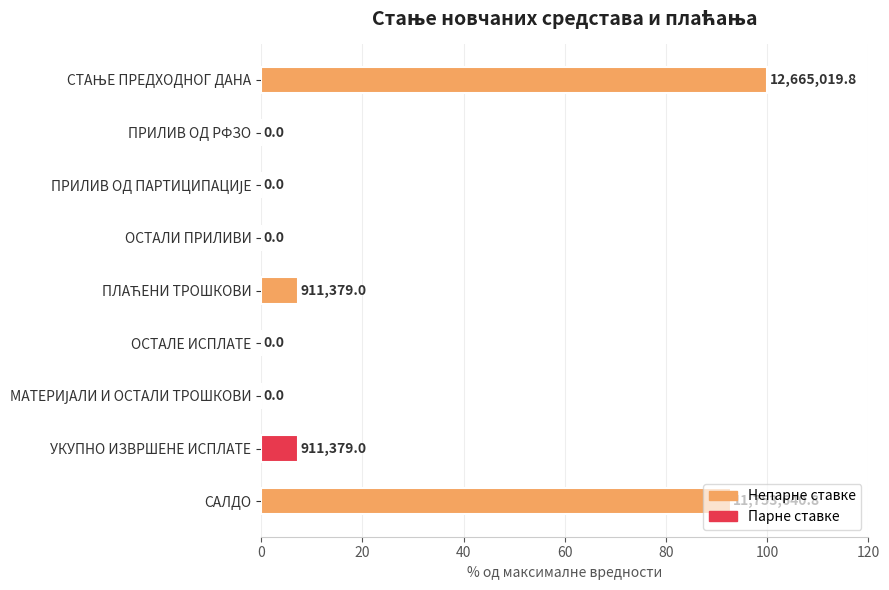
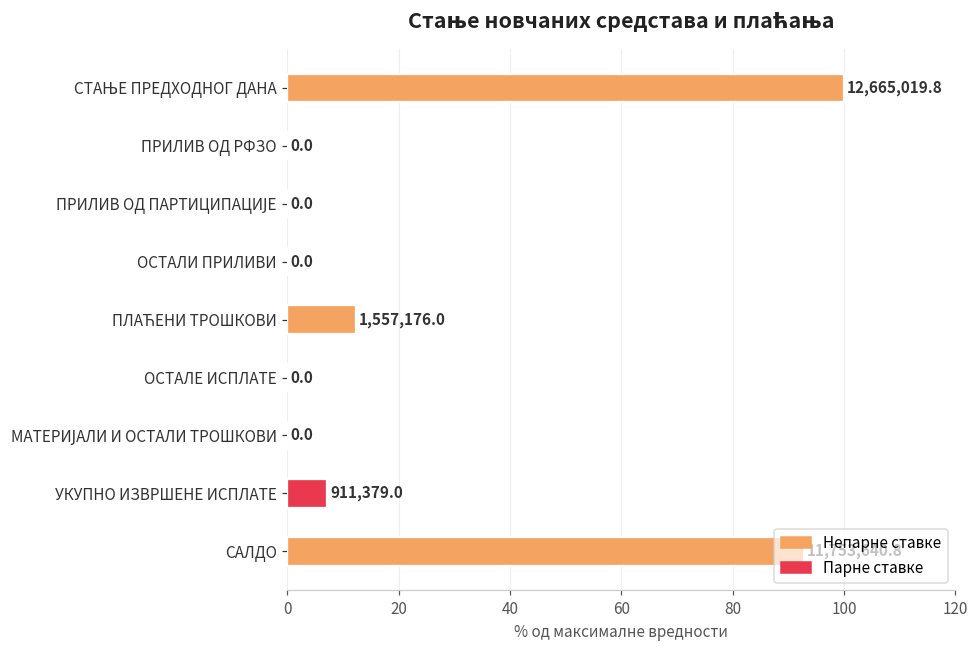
  {
    "ПРИЛИВ ОД РФЗО": "0.0",
    "ПРИЛИВ ОД ПАРТИЦИПАЦИЈЕ": "0.0",
    "ОСТАЛИ ПРИЛИВИ": "0.0",
-   "ПЛАЋЕНИ ТРОШКОВИ": "911,379.0",
+   "ПЛАЋЕНИ ТРОШКОВИ": "1,557,176.0",
    "ОСТАЛЕ ИСПЛАТЕ": "0.0",
    "МАТЕРИЈАЛИ И ОСТАЛИ ТРОШКОВИ": "0.0"
  }
